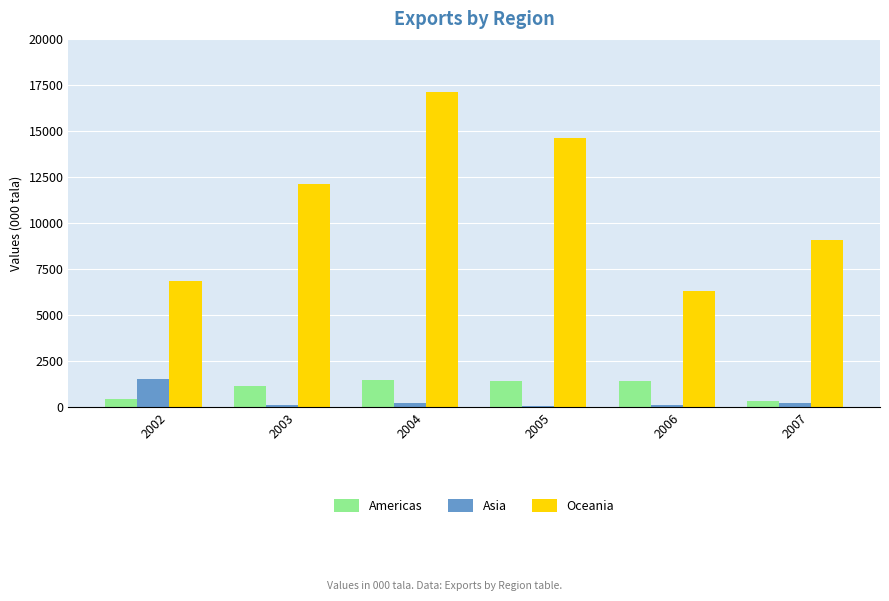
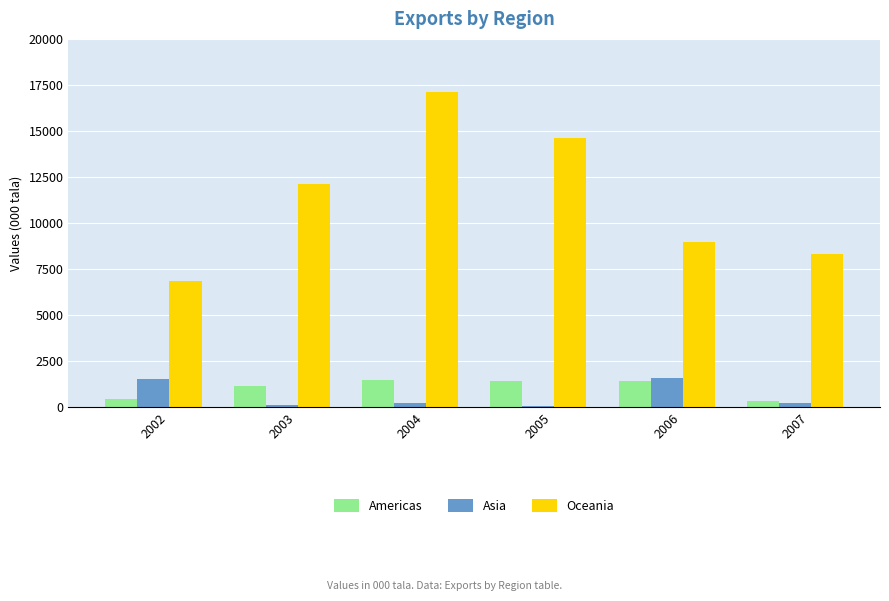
  {
    "Americas": {
      "2002": 400,
      "2003": 1200,
      "2004": 1500,
      "2005": 1400,
      "2006": 1400,
      "2007": 300
    },
    "Asia": {
      "2002": 1500,
      "2004": 200,
-     "2006": 100,
+     "2006": 1600,
      "2007": 200
    },
    "Oceania": {
      "2002": 6800,
      "2003": 12100,
      "2004": 17100,
      "2005": 14600,
-     "2006": 6300,
-     "2007": 9100
+     "2006": 9000,
+     "2007": 8300
    }
  }
